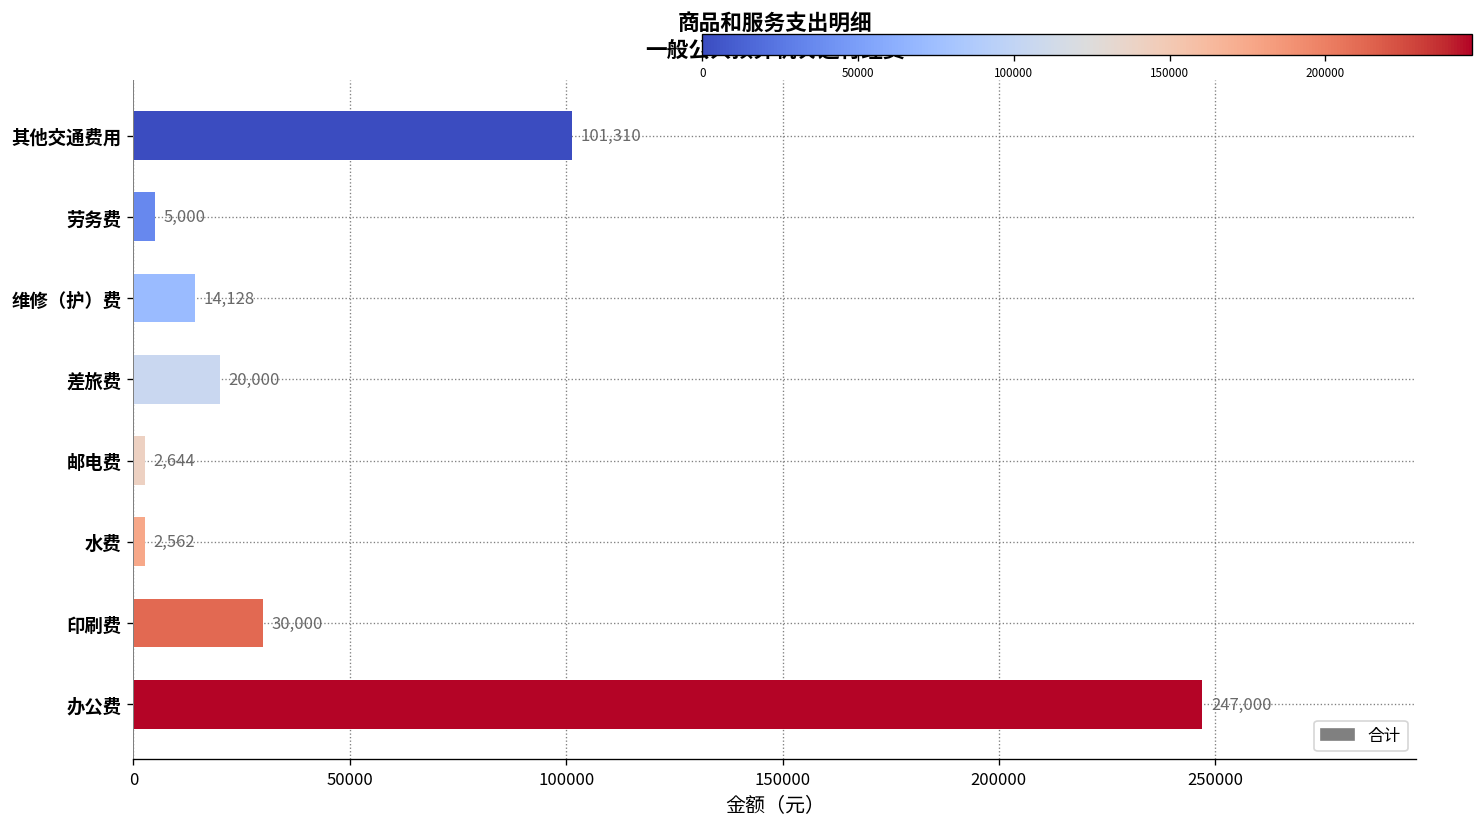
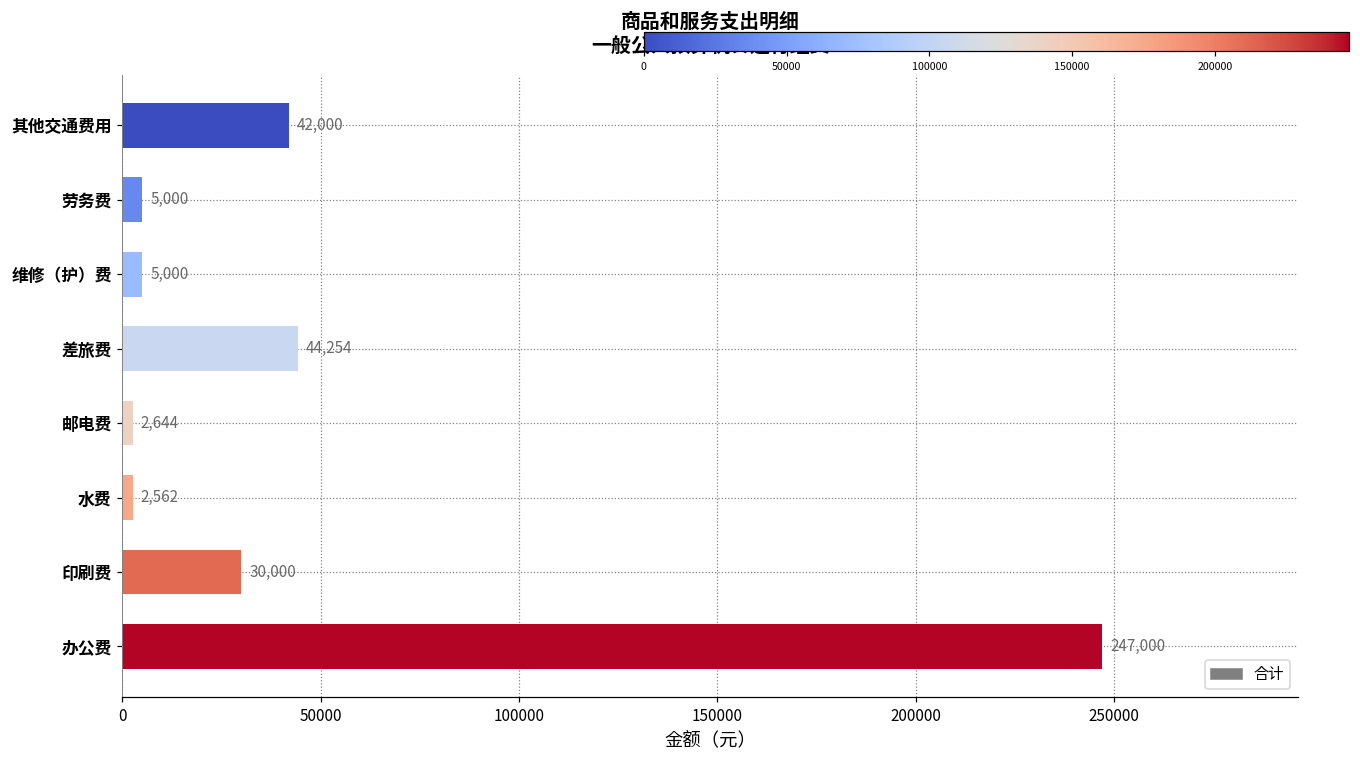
  {
-   "其他交通费用": "101,310",
+   "其他交通费用": "42,000",
    "劳务费": "5,000",
-   "维修（护）费": "14,128",
-   "差旅费": "20,000",
+   "维修（护）费": "5,000",
+   "差旅费": "44,254",
    "邮电费": "2,644",
    "水费": "2,562",
    "印刷费": "30,000",
    "办公费": "247,000"
  }
